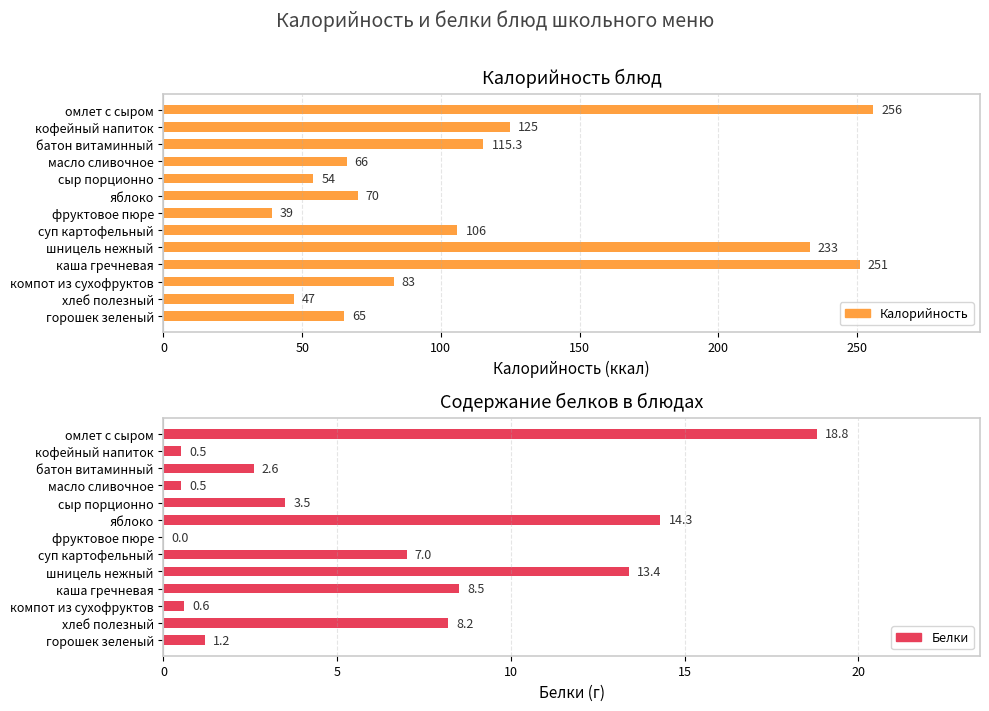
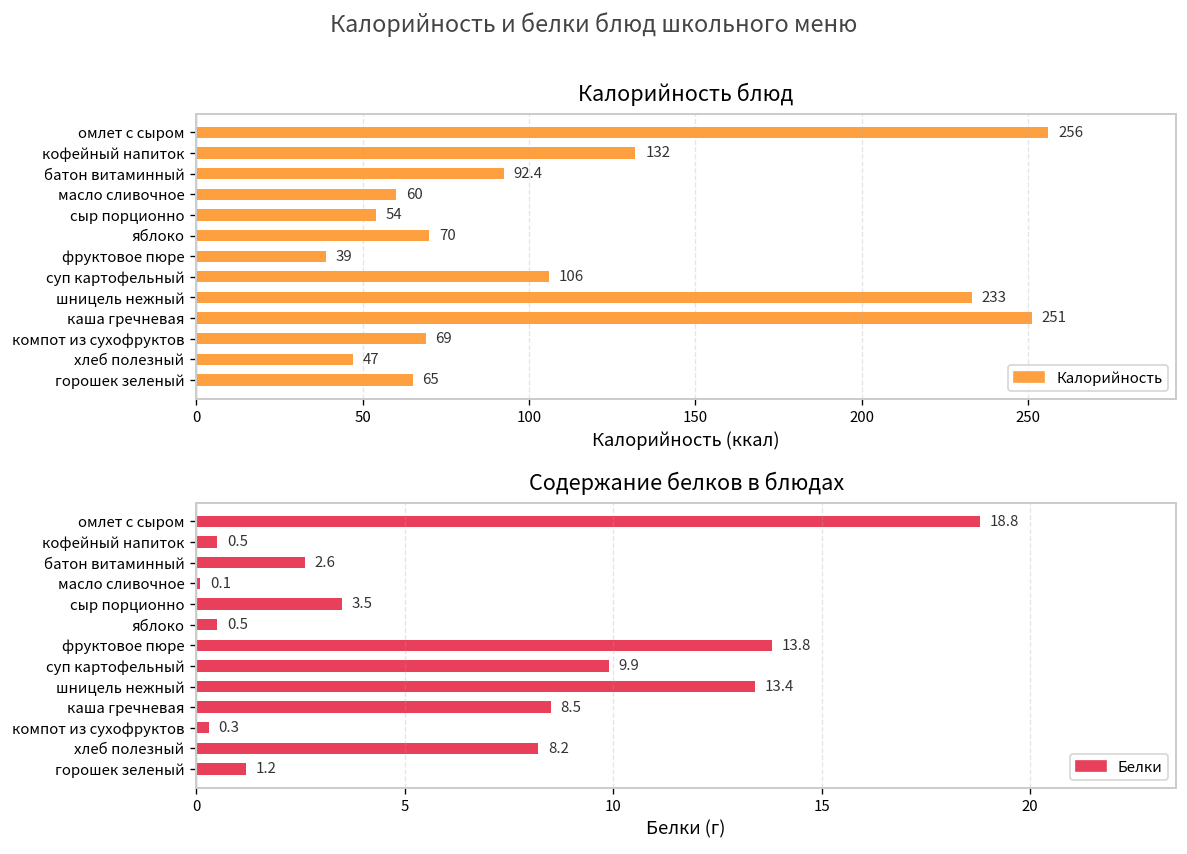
  {
    "Калорийность блюд": {
      "омлет с сыром": 256,
-     "кофейный напиток": 125,
-     "батон витаминный": 115.3,
-     "масло сливочное": 66,
+     "кофейный напиток": 132,
+     "батон витаминный": 92.4,
+     "масло сливочное": 60,
      "сыр порционно": 54,
      "яблоко": 70,
      "фруктовое пюре": 39,
      "суп картофельный": 106,
      "шницель нежный": 233,
      "каша гречневая": 251,
-     "компот из сухофруктов": 83,
+     "компот из сухофруктов": 69,
      "хлеб полезный": 47,
      "горошек зеленый": 65
    },
    "Содержание белков в блюдах": {
      "омлет с сыром": 18.8,
      "кофейный напиток": 0.5,
      "батон витаминный": 2.6,
-     "масло сливочное": 0.5,
+     "масло сливочное": 0.1,
      "сыр порционно": 3.5,
-     "яблоко": 14.3,
-     "фруктовое пюре": 0.0,
-     "суп картофельный": 7.0,
+     "яблоко": 0.5,
+     "фруктовое пюре": 13.8,
+     "суп картофельный": 9.9,
      "шницель нежный": 13.4,
      "каша гречневая": 8.5,
-     "компот из сухофруктов": 0.6,
+     "компот из сухофруктов": 0.3,
      "хлеб полезный": 8.2,
      "горошек зеленый": 1.2
    }
  }
